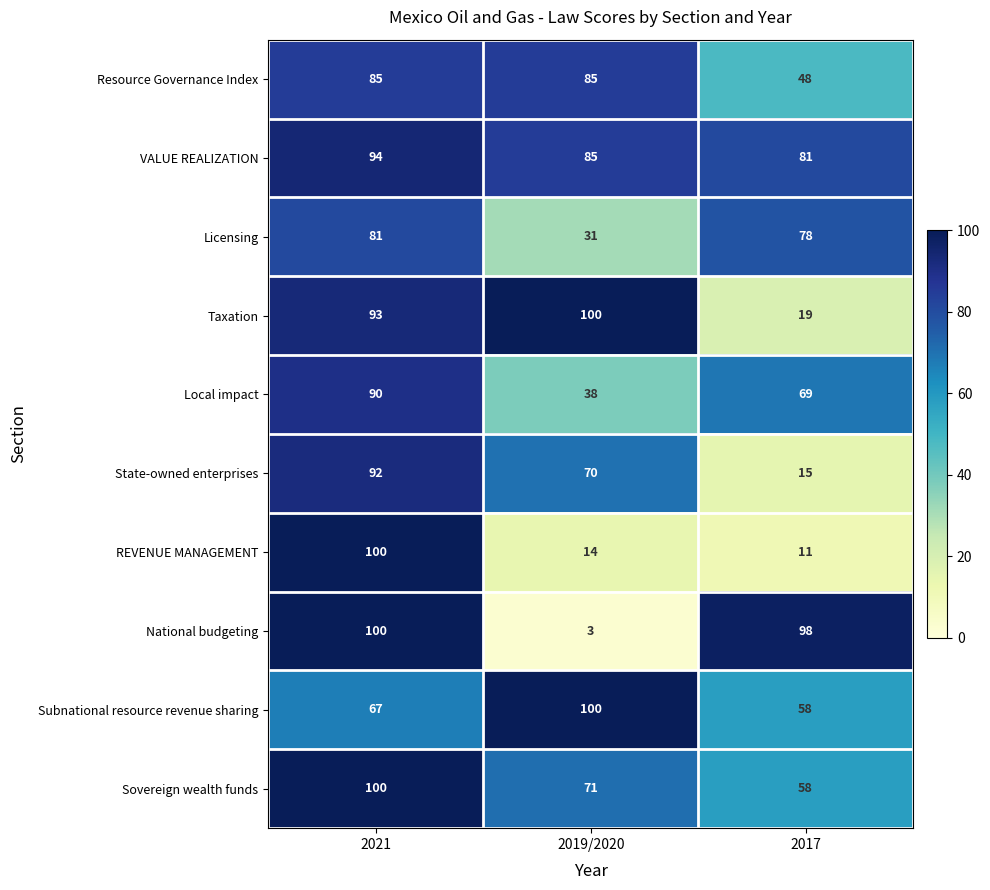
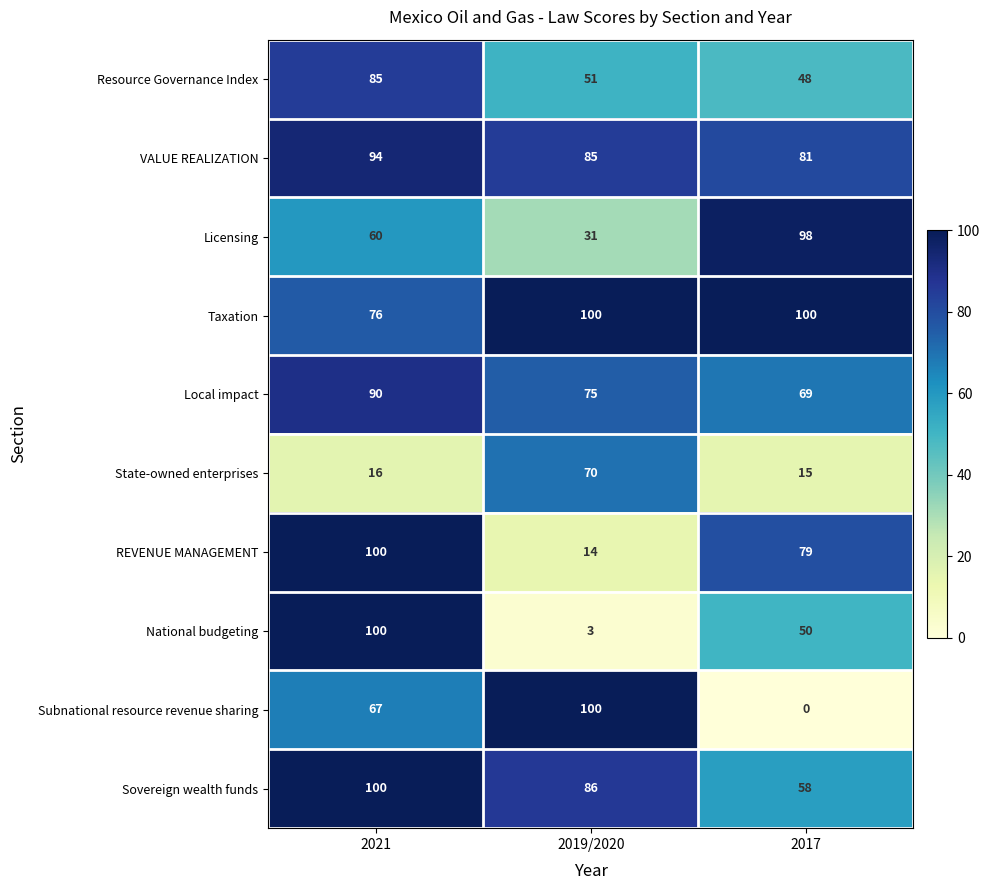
  {
    "Resource Governance Index": {
      "2021": 85,
-     "2019/2020": 85,
+     "2019/2020": 51,
      "2017": 48
    },
    "VALUE REALIZATION": {
      "2021": 94,
      "2019/2020": 85,
      "2017": 81
    },
    "Licensing": {
-     "2021": 81,
+     "2021": 60,
      "2019/2020": 31,
-     "2017": 78
+     "2017": 98
    },
    "Taxation": {
-     "2021": 93,
+     "2021": 76,
      "2019/2020": 100,
-     "2017": 19
+     "2017": 100
    },
    "Local impact": {
      "2021": 90,
-     "2019/2020": 38,
+     "2019/2020": 75,
      "2017": 69
    },
    "State-owned enterprises": {
-     "2021": 92,
+     "2021": 16,
      "2019/2020": 70,
      "2017": 15
    },
    "REVENUE MANAGEMENT": {
      "2021": 100,
      "2019/2020": 14,
-     "2017": 11
+     "2017": 79
    },
    "National budgeting": {
      "2021": 100,
      "2019/2020": 3,
-     "2017": 98
+     "2017": 50
    },
    "Subnational resource revenue sharing": {
      "2021": 67,
      "2019/2020": 100,
-     "2017": 58
+     "2017": 0
    },
    "Sovereign wealth funds": {
      "2021": 100,
-     "2019/2020": 71,
+     "2019/2020": 86,
      "2017": 58
    }
  }
